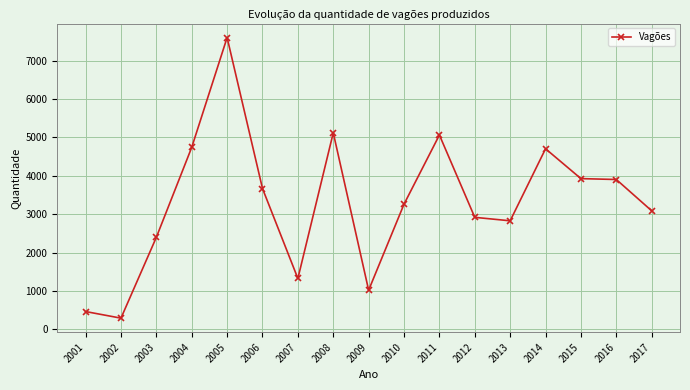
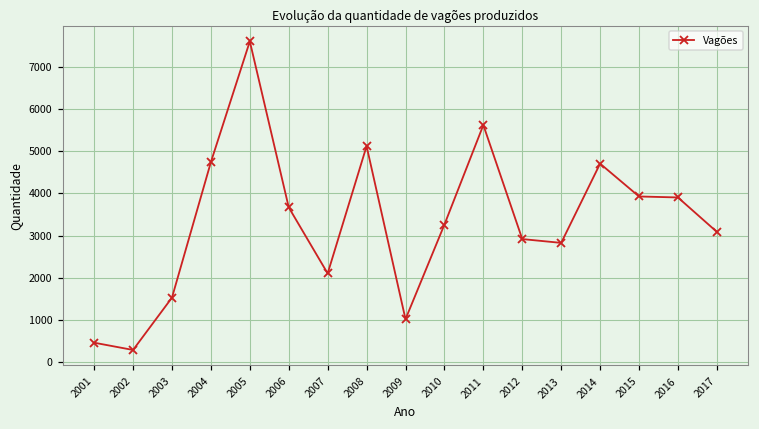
  {
    "2001": 500,
    "2002": 300,
-   "2003": 2400,
+   "2003": 1500,
    "2004": 4700,
    "2005": 7600,
    "2006": 3700,
-   "2007": 1300,
+   "2007": 2100,
    "2008": 5100,
    "2009": 1000,
    "2010": 3300,
-   "2011": 5100,
+   "2011": 5600,
    "2012": 2900,
    "2013": 2800,
    "2014": 4700,
    "2015": 3900,
    "2016": 3900,
    "2017": 3100
  }
